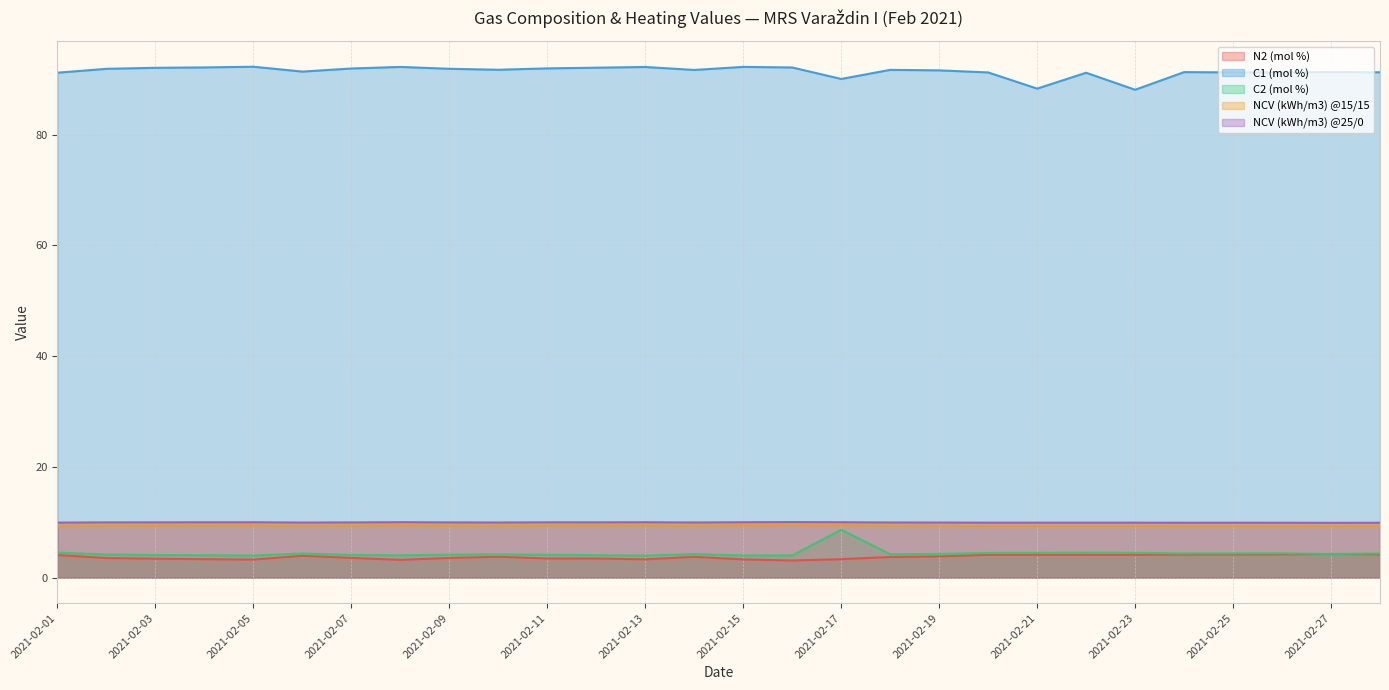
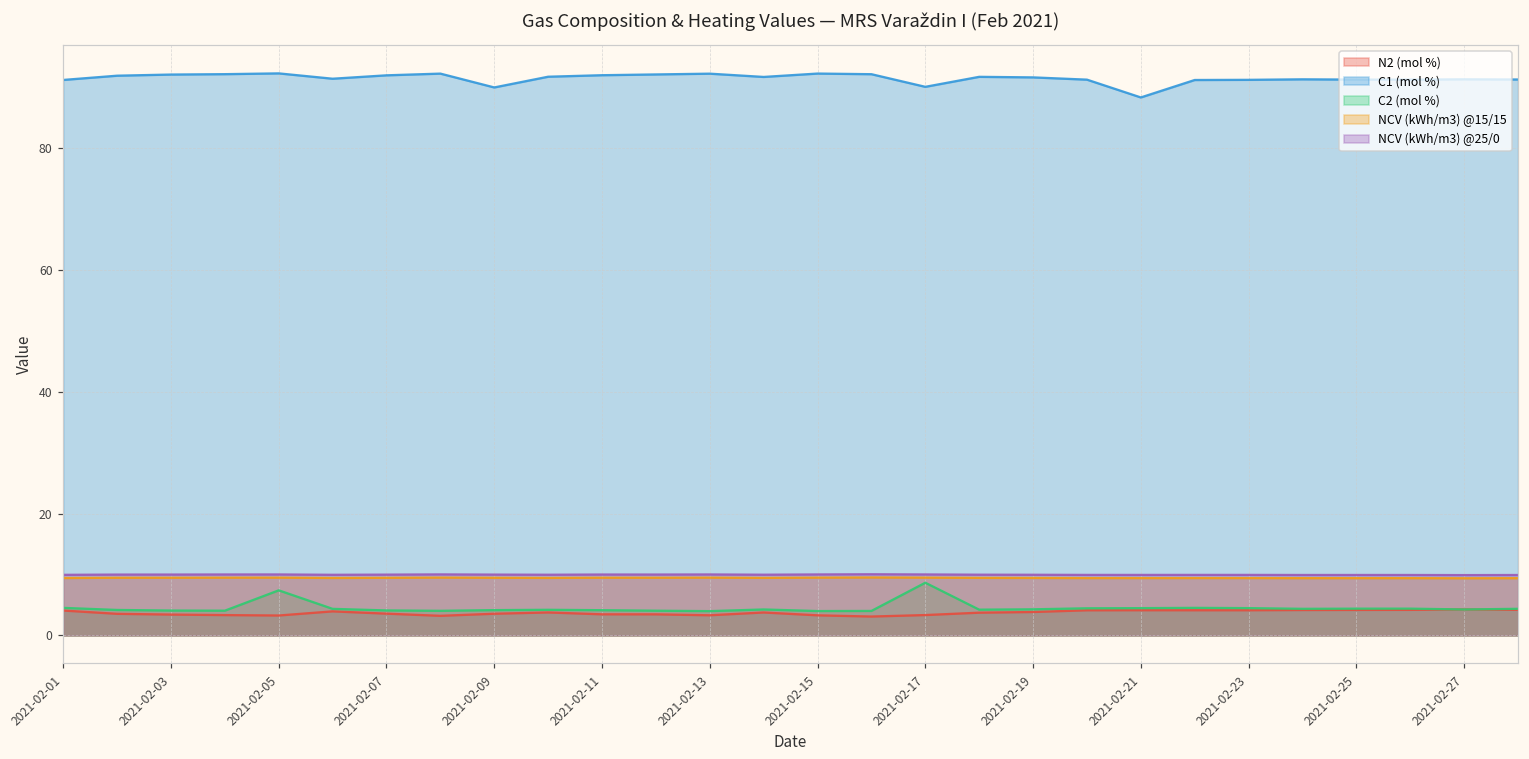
  {
    "C1 (mol %)": {
      "2021-02-01": 91,
      "2021-02-03": 92,
      "2021-02-05": 92,
      "2021-02-07": 92,
-     "2021-02-09": 92,
+     "2021-02-09": 90,
      "2021-02-11": 92,
      "2021-02-13": 92,
      "2021-02-15": 92,
      "2021-02-17": 90,
      "2021-02-19": 92,
      "2021-02-21": 88,
-     "2021-02-23": 88
+     "2021-02-23": 91
    },
    "C2 (mol %)": {
      "2021-02-03": 4,
-     "2021-02-05": 4,
+     "2021-02-05": 7,
      "2021-02-07": 4,
      "2021-02-09": 4,
      "2021-02-11": 4,
      "2021-02-13": 4,
      "2021-02-15": 4,
      "2021-02-17": 9
    },
    "NCV (kWh/m3) @25/0": {
      "2021-02-01": 10,
      "2021-02-03": 10,
      "2021-02-05": 10,
      "2021-02-07": 10,
      "2021-02-09": 10,
      "2021-02-11": 10,
      "2021-02-13": 10,
      "2021-02-15": 10,
      "2021-02-17": 10,
      "2021-02-19": 10,
      "2021-02-21": 10,
      "2021-02-23": 10,
      "2021-02-25": 10,
      "2021-02-27": 10
    }
  }
